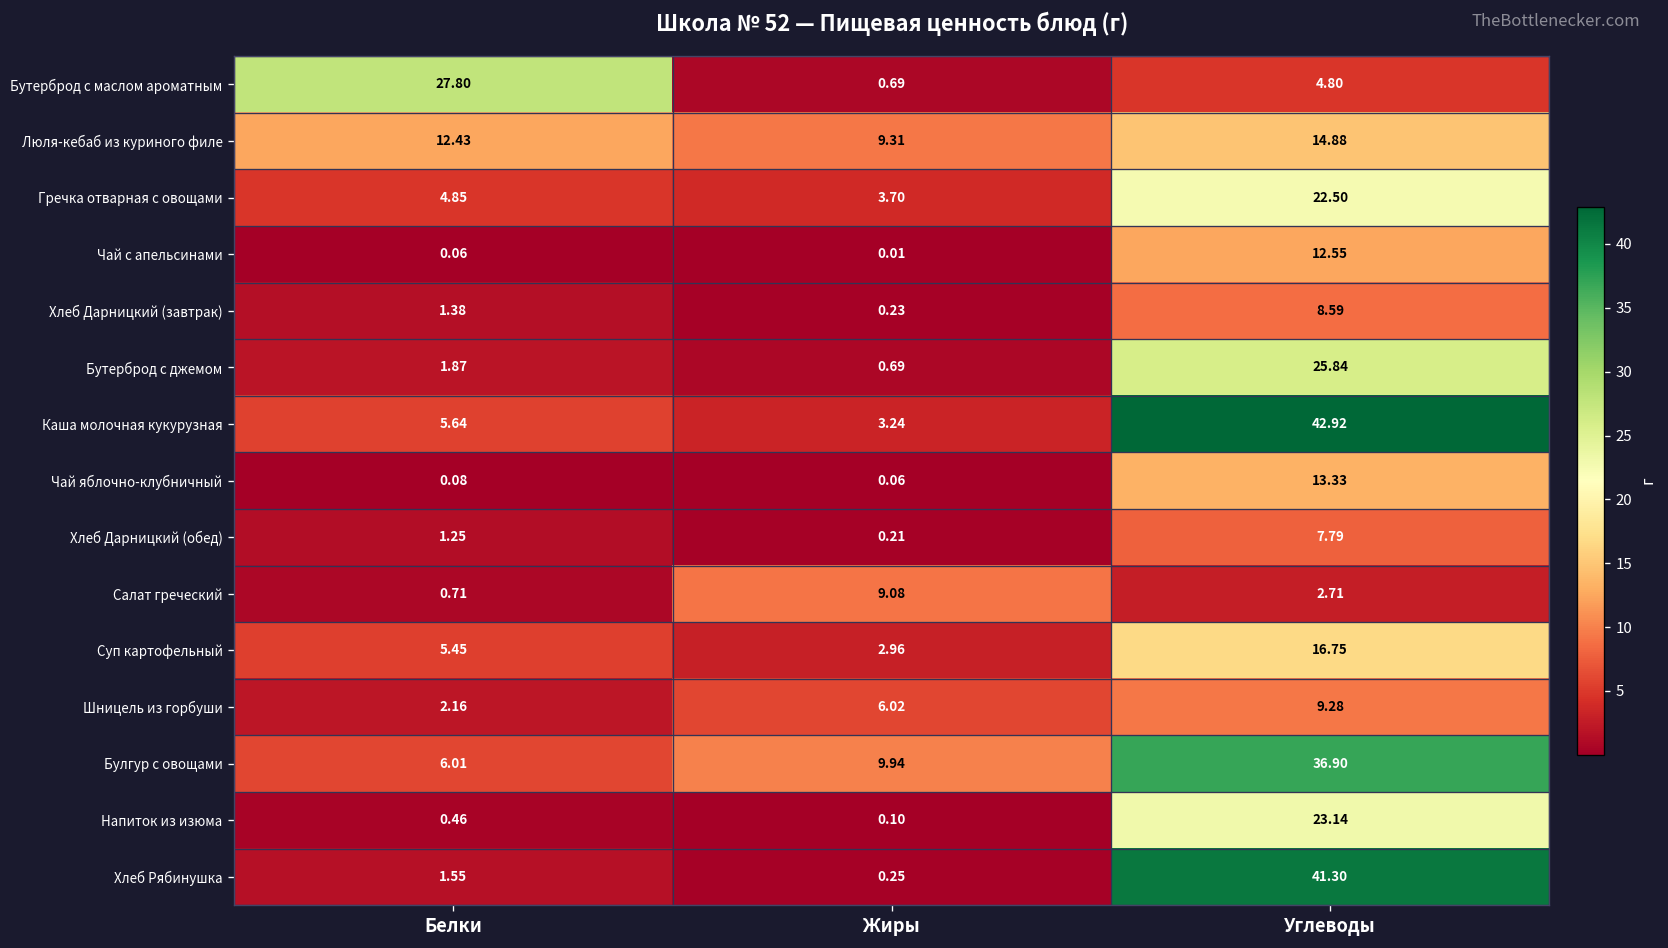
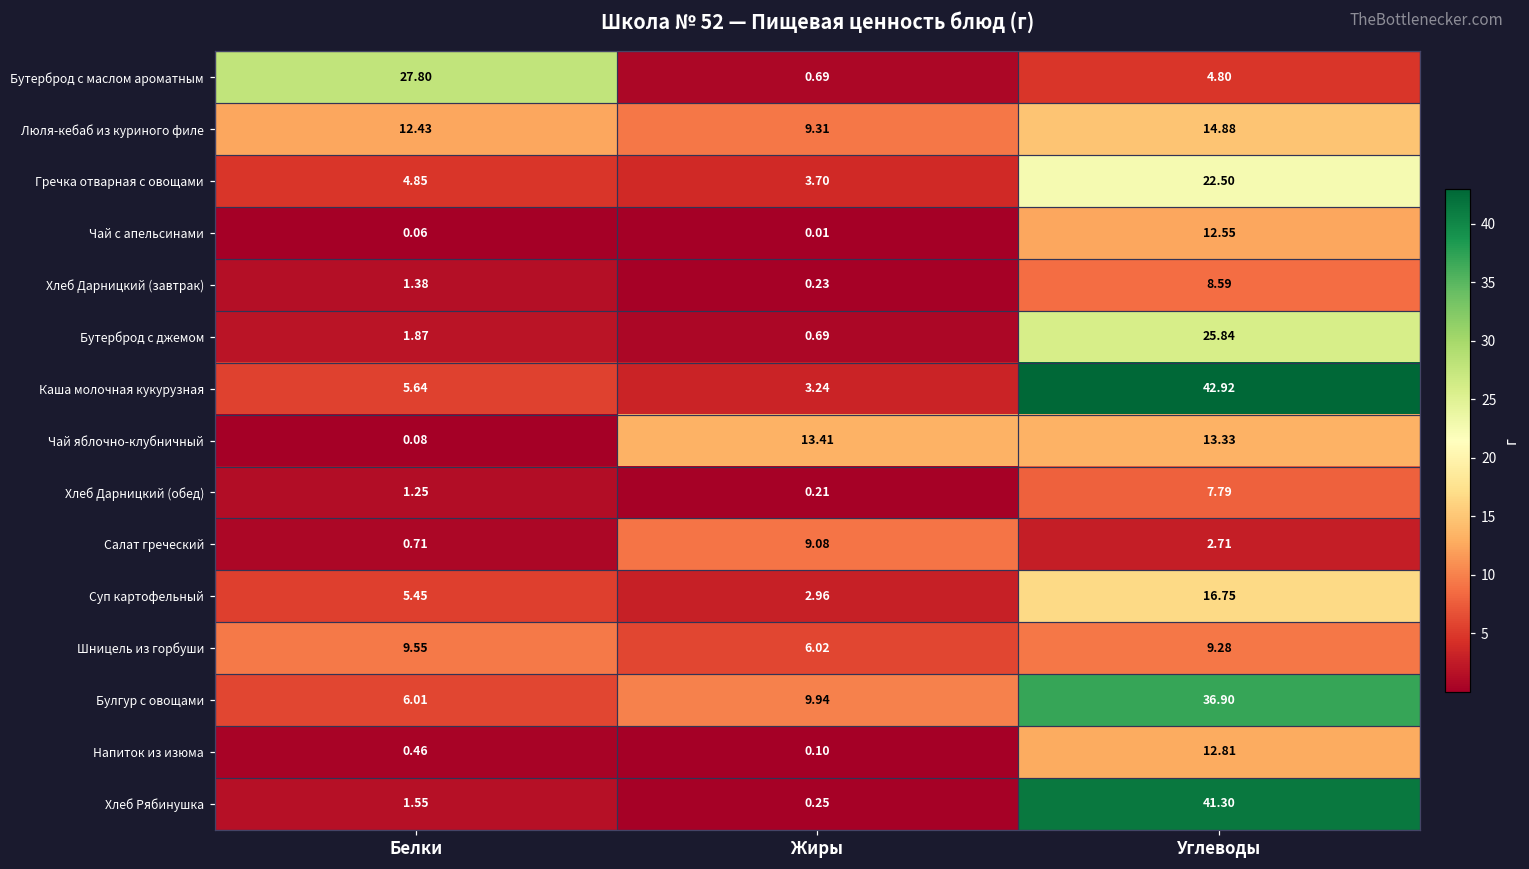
  {
    "Бутерброд с маслом ароматным": {
      "Белки": 27.80,
      "Жиры": 0.69,
      "Углеводы": 4.80
    },
    "Люля-кебаб из куриного филе": {
      "Белки": 12.43,
      "Жиры": 9.31,
      "Углеводы": 14.88
    },
    "Гречка отварная с овощами": {
      "Белки": 4.85,
      "Жиры": 3.70,
      "Углеводы": 22.50
    },
    "Чай с апельсинами": {
      "Белки": 0.06,
      "Жиры": 0.01,
      "Углеводы": 12.55
    },
    "Хлеб Дарницкий (завтрак)": {
      "Белки": 1.38,
      "Жиры": 0.23,
      "Углеводы": 8.59
    },
    "Бутерброд с джемом": {
      "Белки": 1.87,
      "Жиры": 0.69,
      "Углеводы": 25.84
    },
    "Каша молочная кукурузная": {
      "Белки": 5.64,
      "Жиры": 3.24,
      "Углеводы": 42.92
    },
    "Чай яблочно-клубничный": {
      "Белки": 0.08,
-     "Жиры": 0.06,
+     "Жиры": 13.41,
      "Углеводы": 13.33
    },
    "Хлеб Дарницкий (обед)": {
      "Белки": 1.25,
      "Жиры": 0.21,
      "Углеводы": 7.79
    },
    "Салат греческий": {
      "Белки": 0.71,
      "Жиры": 9.08,
      "Углеводы": 2.71
    },
    "Суп картофельный": {
      "Белки": 5.45,
      "Жиры": 2.96,
      "Углеводы": 16.75
    },
    "Шницель из горбуши": {
-     "Белки": 2.16,
+     "Белки": 9.55,
      "Жиры": 6.02,
      "Углеводы": 9.28
    },
    "Булгур с овощами": {
      "Белки": 6.01,
      "Жиры": 9.94,
      "Углеводы": 36.90
    },
    "Напиток из изюма": {
      "Белки": 0.46,
      "Жиры": 0.10,
-     "Углеводы": 23.14
+     "Углеводы": 12.81
    },
    "Хлеб Рябинушка": {
      "Белки": 1.55,
      "Жиры": 0.25,
      "Углеводы": 41.30
    }
  }
